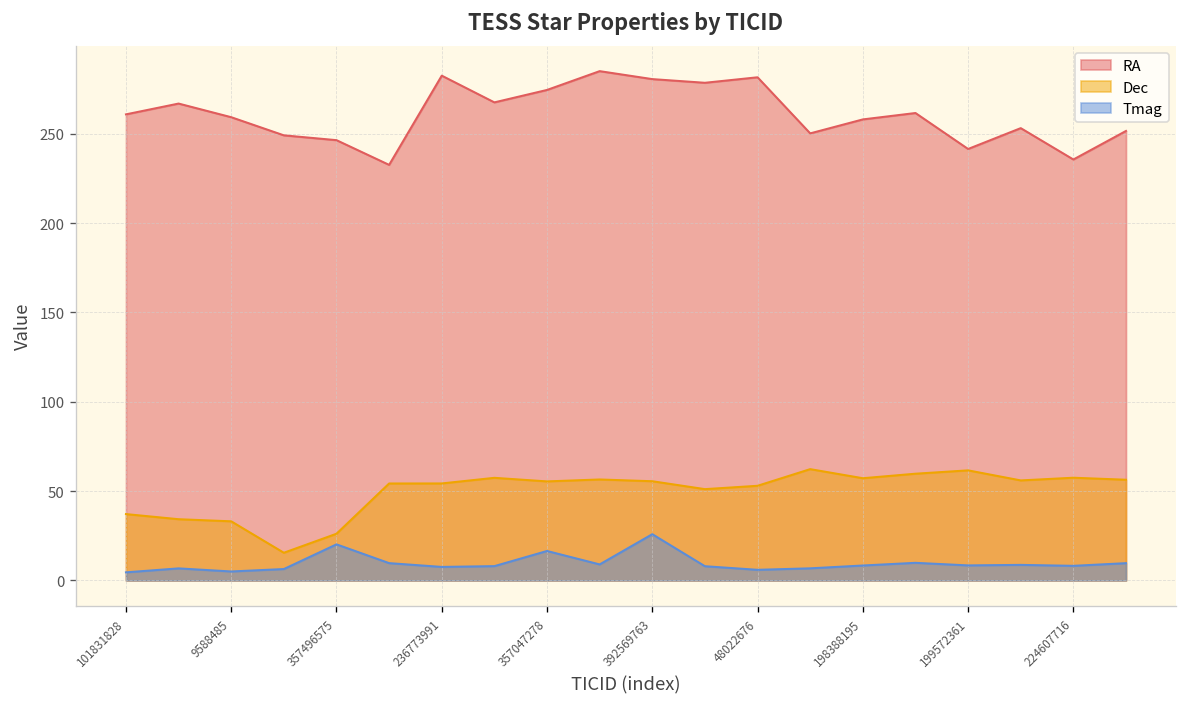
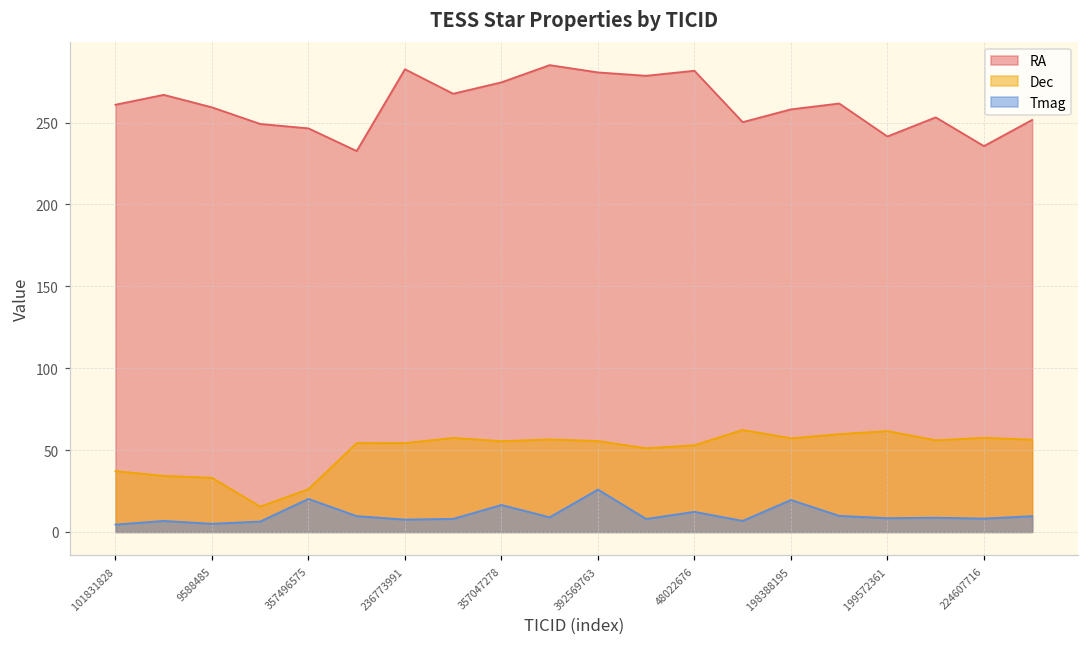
  {
    "RA": {
      "101831828": 261,
      "9588485": 259,
      "357496575": 246,
      "236773991": 283,
      "357047278": 275,
      "392569763": 281,
      "48022676": 282,
      "198388195": 258,
      "199572361": 242,
      "224607716": 236
    },
    "Dec": {
      "101831828": 37,
      "9588485": 33,
      "357496575": 26,
      "236773991": 54,
      "357047278": 55,
      "392569763": 56,
      "48022676": 53,
      "198388195": 57,
      "199572361": 62,
      "224607716": 58
    },
    "Tmag": {
      "101831828": 5,
      "9588485": 5,
      "357496575": 20,
      "236773991": 8,
      "357047278": 16,
      "392569763": 26,
-     "48022676": 6,
-     "198388195": 8,
+     "48022676": 12,
+     "198388195": 20,
      "199572361": 8,
      "224607716": 8
    }
  }
